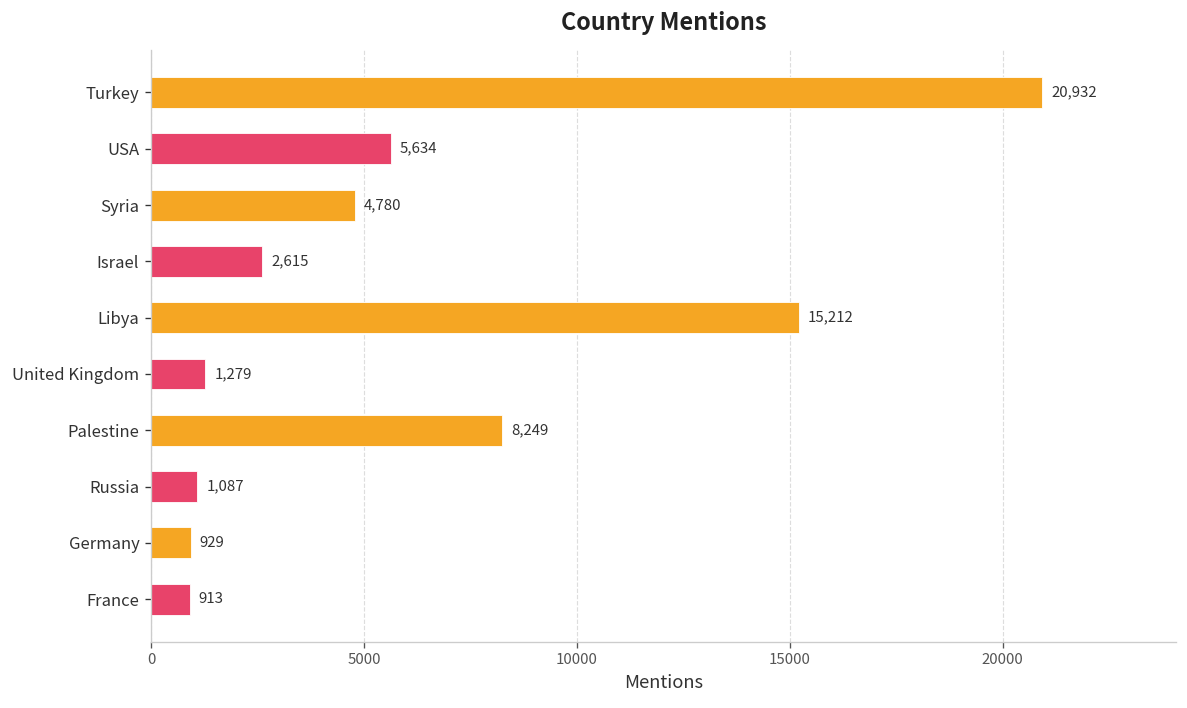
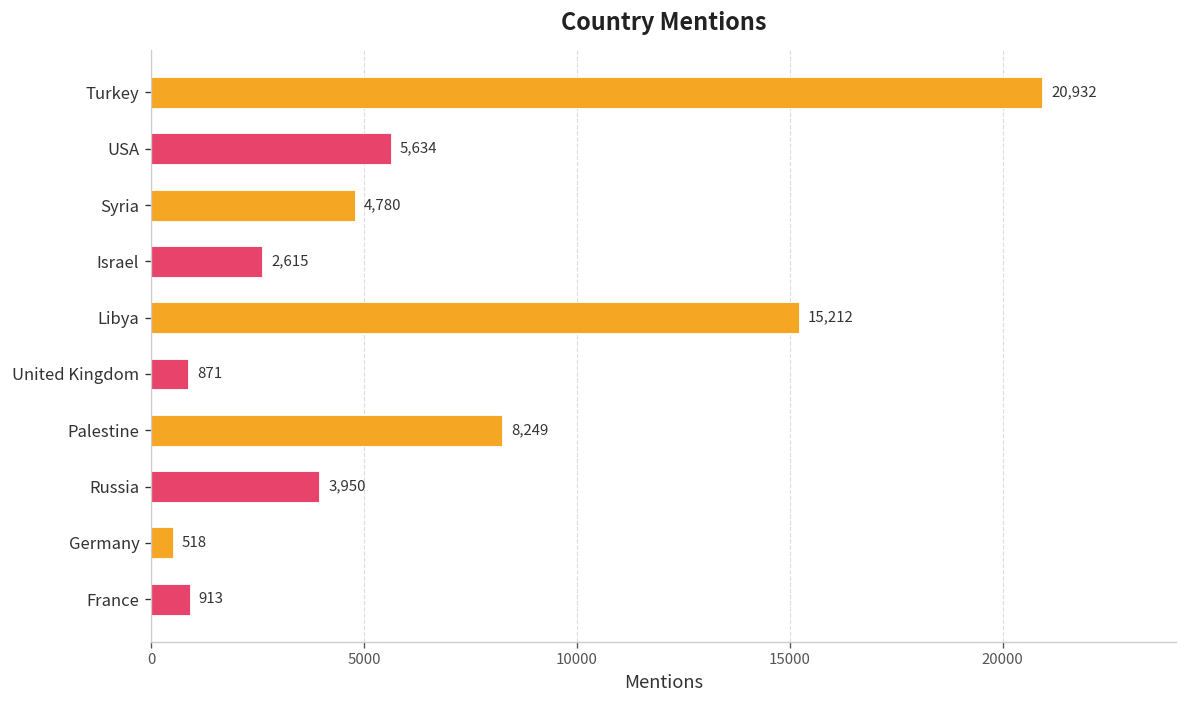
  {
    "Turkey": "20,932",
    "USA": "5,634",
    "Syria": "4,780",
    "Israel": "2,615",
    "Libya": "15,212",
-   "United Kingdom": "1,279",
+   "United Kingdom": "871",
    "Palestine": "8,249",
-   "Russia": "1,087",
-   "Germany": "929",
+   "Russia": "3,950",
+   "Germany": "518",
    "France": "913"
  }
